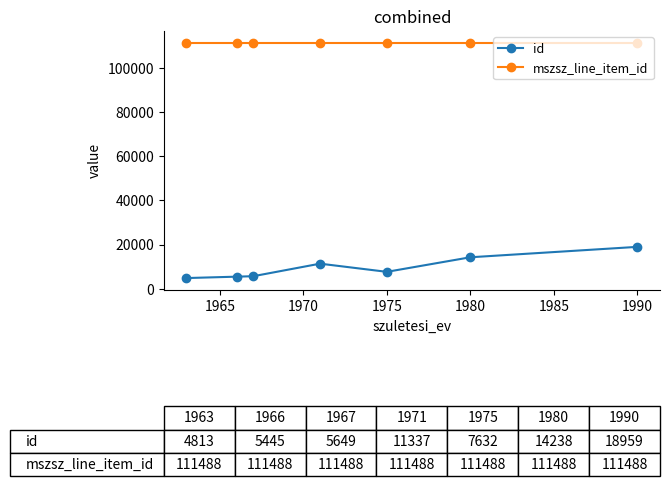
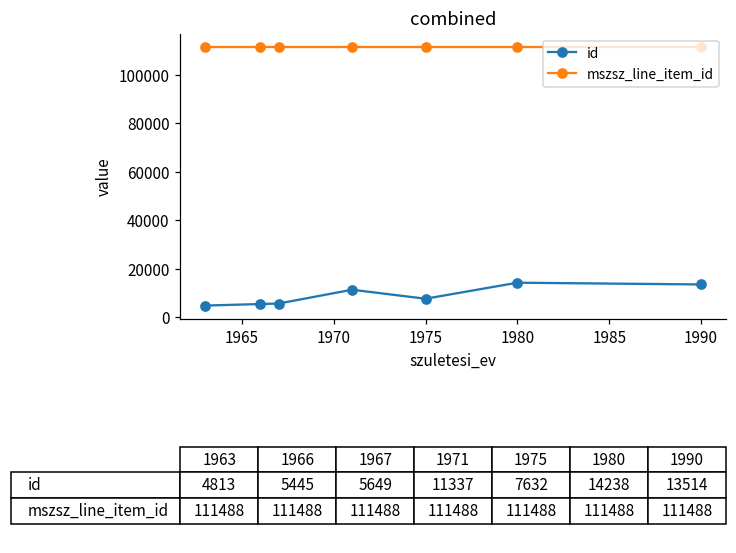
  {
    "id": {
-     "1990": 18959
+     "1990": 13514
    },
    "mszsz_line_item_id": {
      "1975": 111000,
      "1980": 111000
    }
  }
